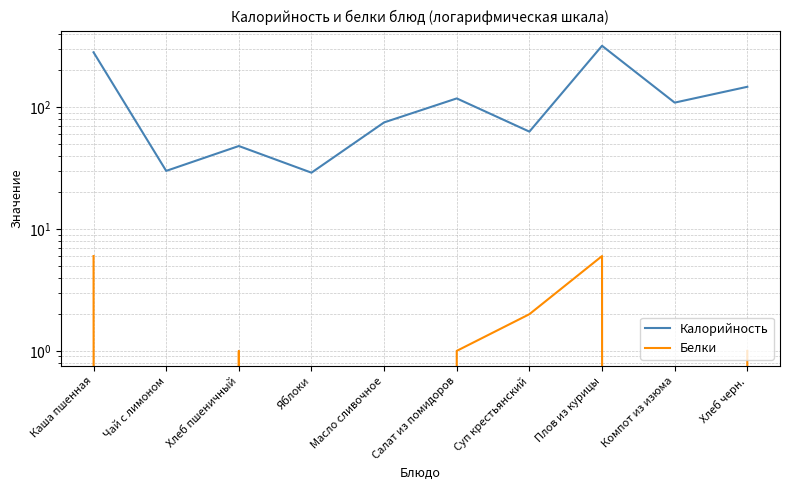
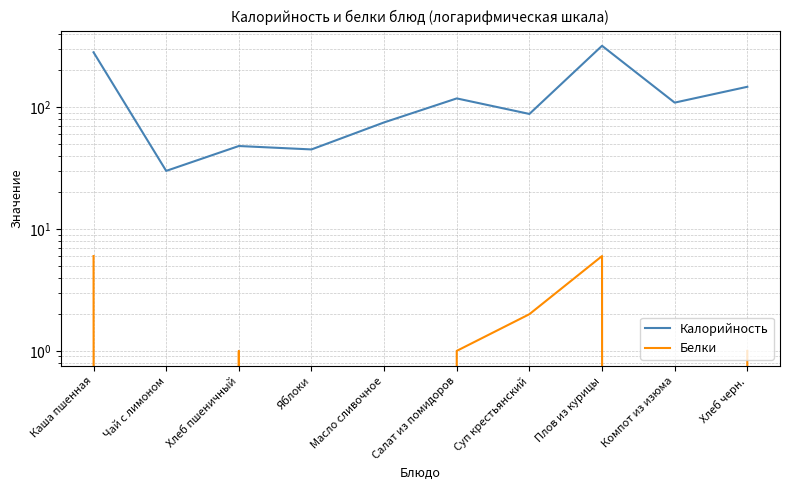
  {
    "Калорийность": {
      "Каша пшенная": 280,
      "Чай с лимоном": 30,
      "Хлеб пшеничный": 48,
-     "Яблоки": 29,
+     "Яблоки": 45,
      "Масло сливочное": 80,
      "Салат из помидоров": 120,
-     "Суп крестьянский": 60,
+     "Суп крестьянский": 90,
      "Плов из курицы": 320,
      "Компот из изюма": 110,
      "Хлеб черн.": 150
    },
    "Белки": {
      "Каша пшенная": 6,
      "Хлеб пшеничный": 1,
      "Салат из помидоров": 1,
      "Суп крестьянский": 2,
      "Плов из курицы": 6
    }
  }
